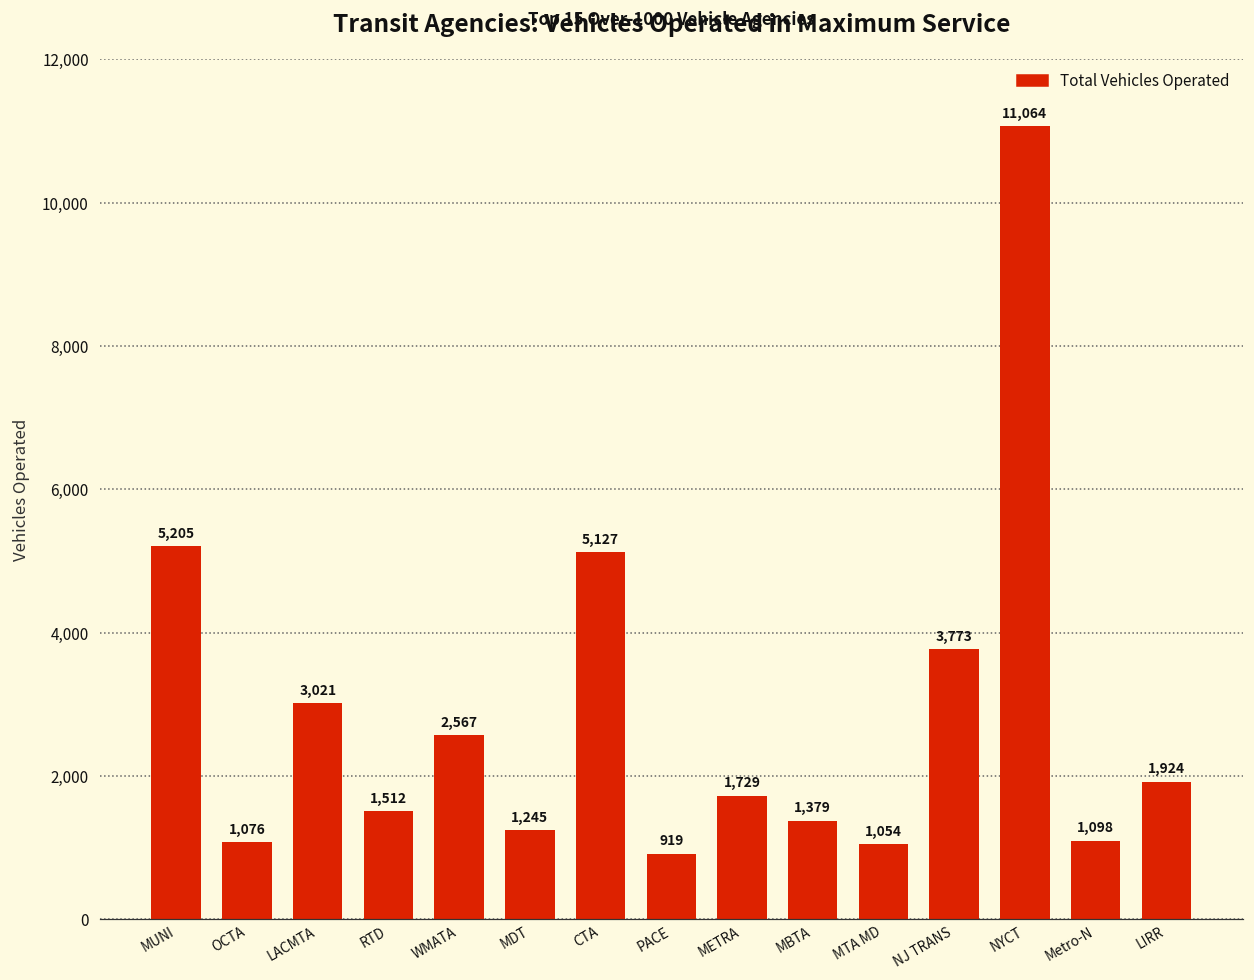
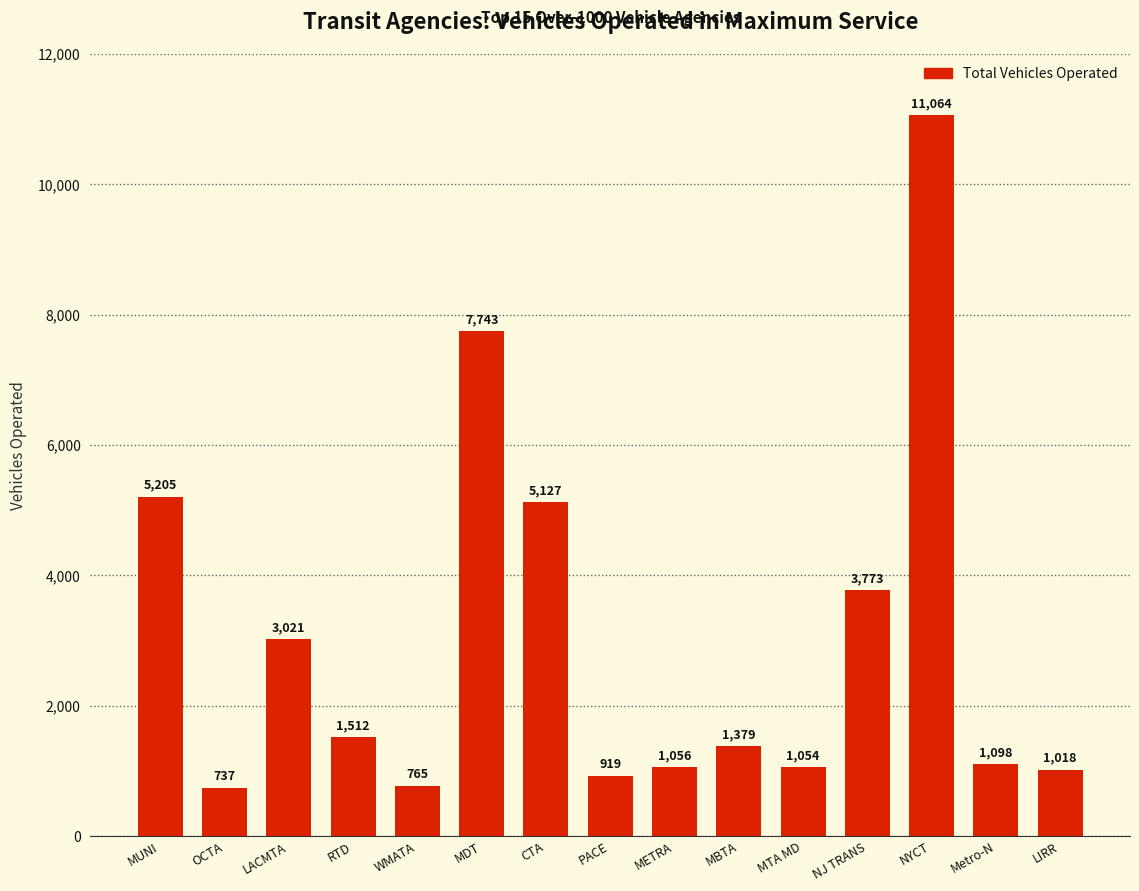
  {
    "MUNI": "5,205",
-   "OCTA": "1,076",
+   "OCTA": "737",
    "LACMTA": "3,021",
    "RTD": "1,512",
-   "WMATA": "2,567",
-   "MDT": "1,245",
+   "WMATA": "765",
+   "MDT": "7,743",
    "CTA": "5,127",
    "PACE": "919",
-   "METRA": "1,729",
+   "METRA": "1,056",
    "MBTA": "1,379",
    "MTA MD": "1,054",
    "NJ TRANS": "3,773",
    "NYCT": "11,064",
    "Metro-N": "1,098",
-   "LIRR": "1,924"
+   "LIRR": "1,018"
  }
